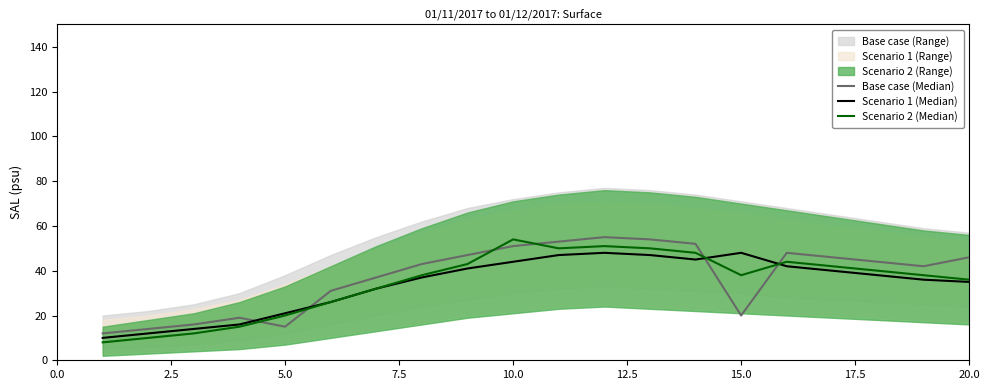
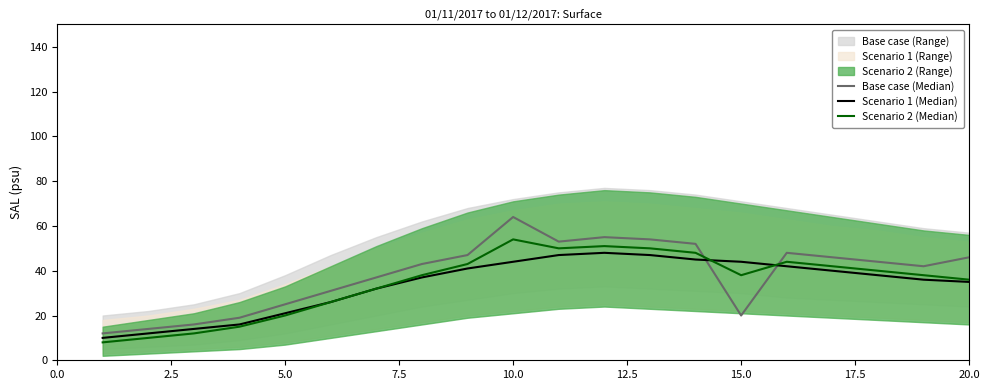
  {
    "Base case (Median)": {
-     "5.0": 15,
-     "10.0": 51,
+     "5.0": 25,
+     "10.0": 64,
      "15.0": 20,
      "20.0": 46
    },
    "Scenario 1 (Median)": {
      "10.0": 44,
-     "15.0": 48
+     "15.0": 44
    },
    "Scenario 2 (Median)": {
      "10.0": 54,
      "15.0": 38
    }
  }
